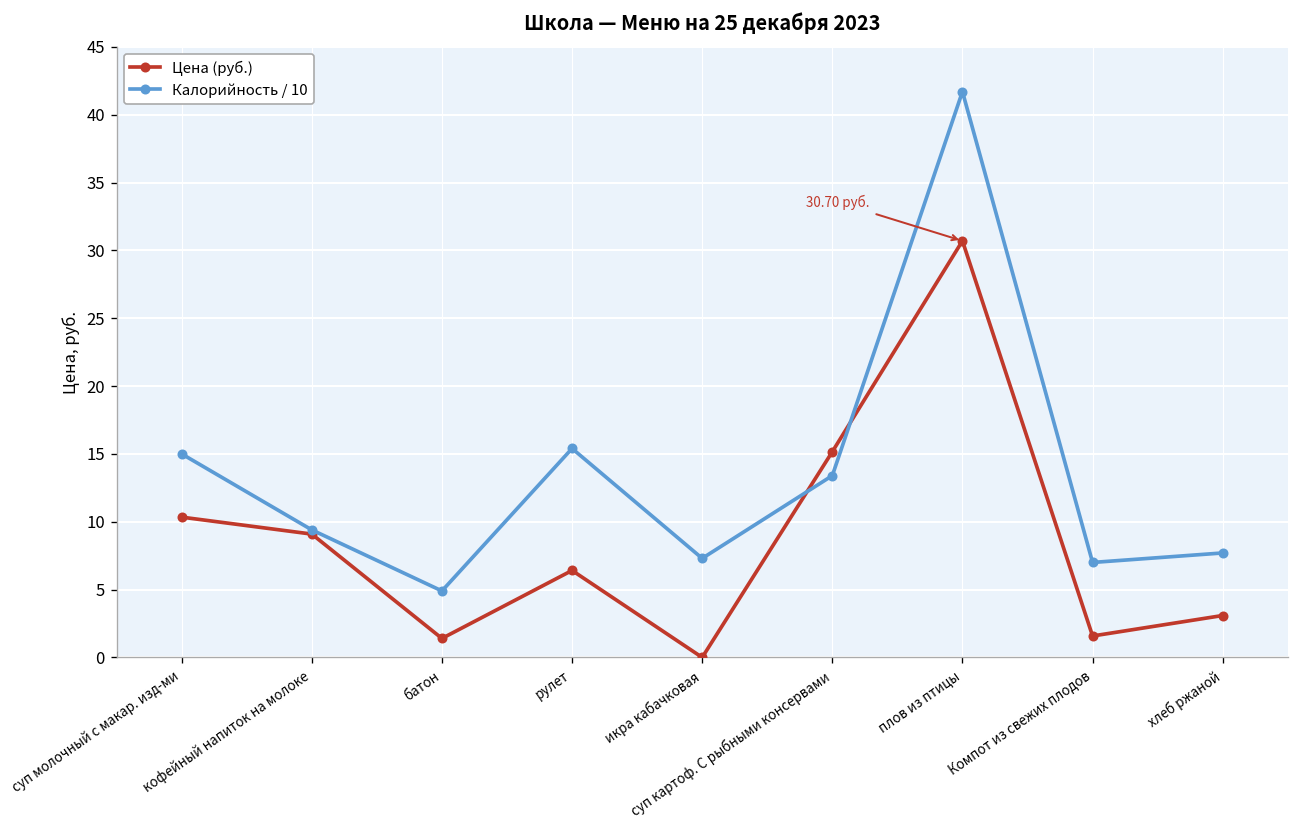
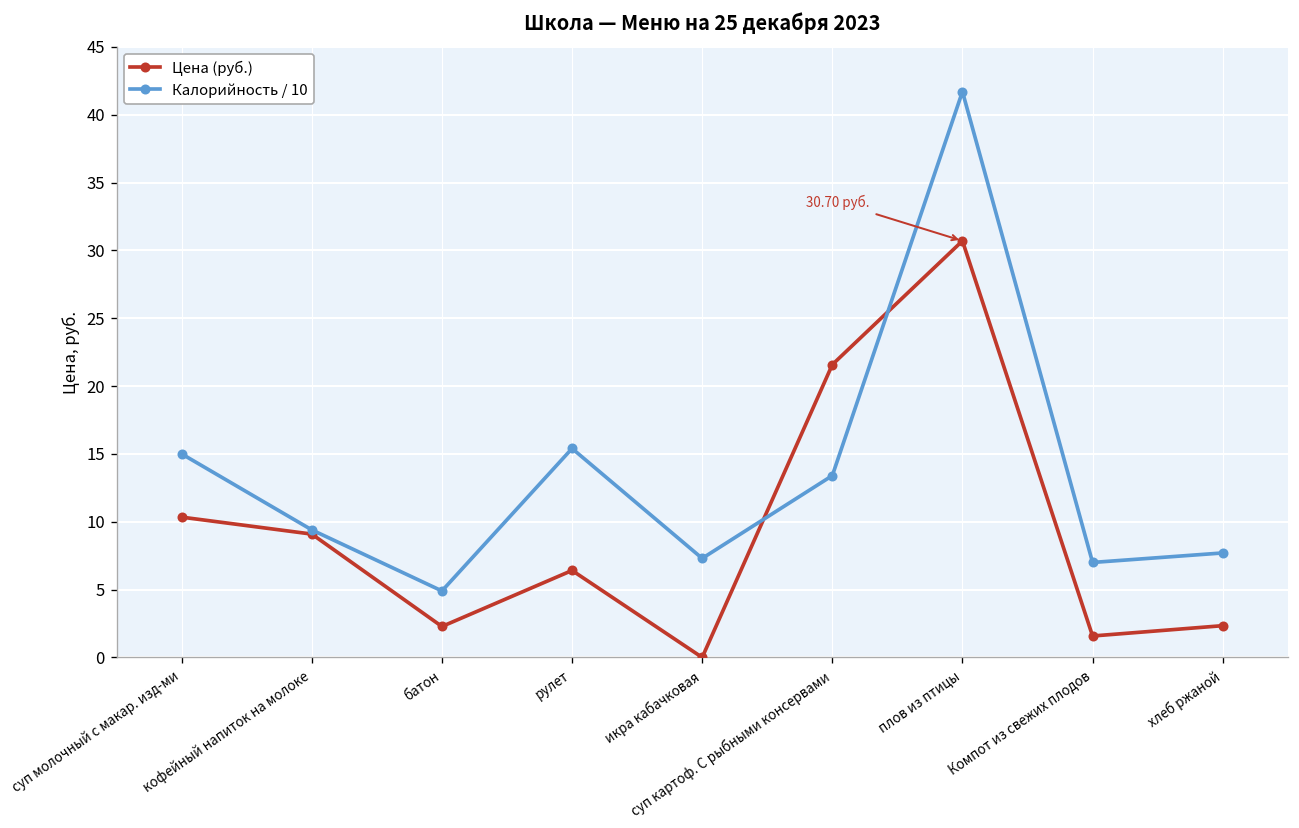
  {
    "Цена (руб.)": {
      "суп молочный с макар. изд-ми": 10.3,
      "кофейный напиток на молоке": 9.1,
-     "батон": 1.4,
+     "батон": 2.3,
      "рулет": 6.4,
      "икра кабачковая": 0.0,
-     "суп картоф. С рыбными консервами": 15.2,
+     "суп картоф. С рыбными консервами": 21.6,
      "Компот из свежих плодов": 1.6,
-     "хлеб ржаной": 3.1
+     "хлеб ржаной": 2.3
    },
    "Калорийность / 10": {
      "суп молочный с макар. изд-ми": 15.0,
      "кофейный напиток на молоке": 9.4,
      "батон": 4.9,
      "рулет": 15.4,
      "икра кабачковая": 7.3,
      "суп картоф. С рыбными консервами": 13.4,
      "плов из птицы": 41.7,
      "Компот из свежих плодов": 7.0,
      "хлеб ржаной": 7.7
    }
  }
